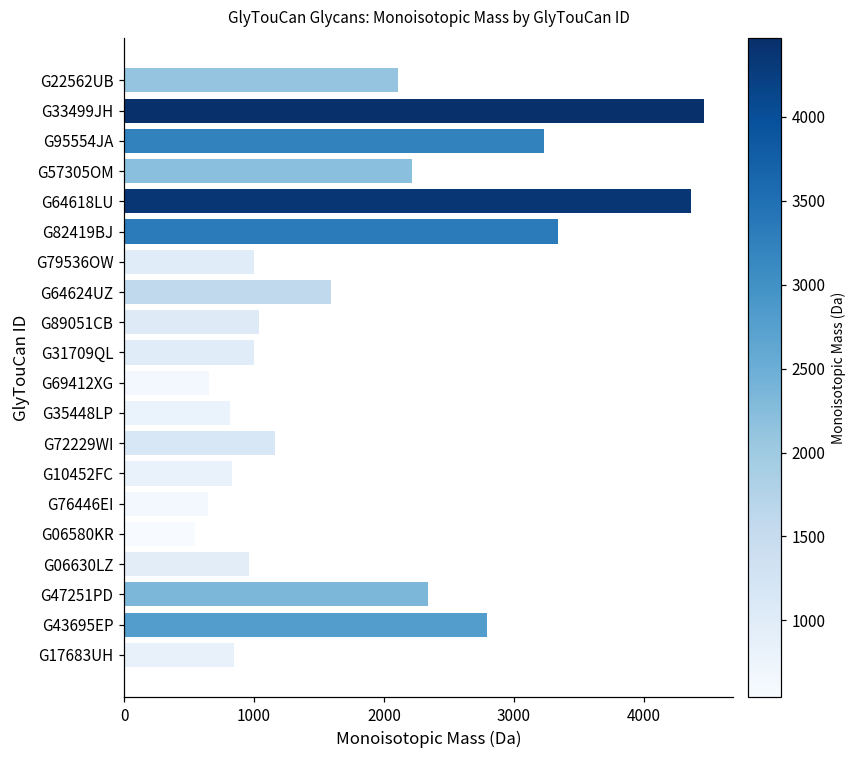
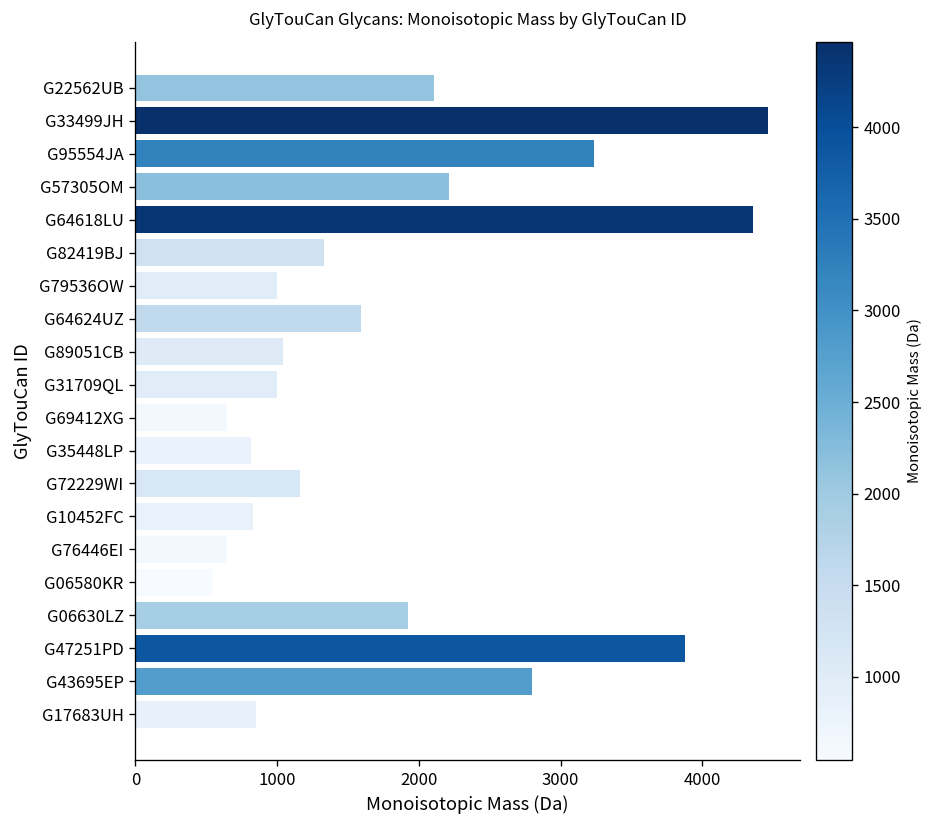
  {
    "G22562UB": 2110,
    "G33499JH": 4470,
    "G95554JA": 3240,
    "G57305OM": 2210,
    "G64618LU": 4360,
-   "G82419BJ": 3340,
+   "G82419BJ": 1330,
    "G79536OW": 1000,
    "G64624UZ": 1590,
    "G89051CB": 1040,
    "G31709QL": 1000,
    "G69412XG": 650,
    "G35448LP": 810,
    "G72229WI": 1160,
    "G10452FC": 830,
    "G76446EI": 650,
    "G06580KR": 550,
-   "G06630LZ": 960,
-   "G47251PD": 2340,
+   "G06630LZ": 1920,
+   "G47251PD": 3880,
    "G43695EP": 2800,
    "G17683UH": 850
  }
